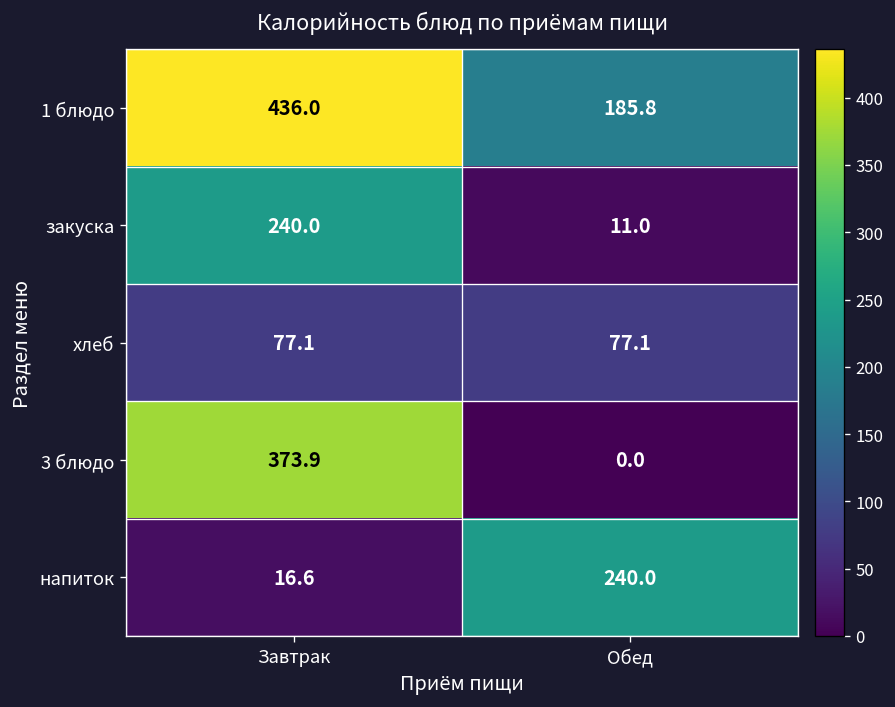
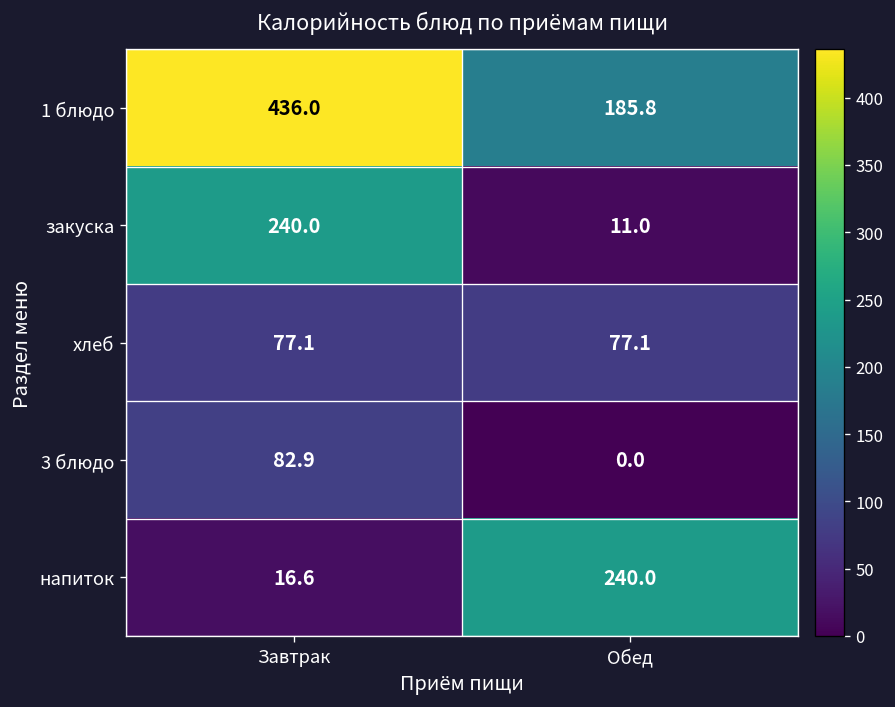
  {
    "1 блюдо": {
      "Завтрак": 436.0,
      "Обед": 185.8
    },
    "закуска": {
      "Завтрак": 240.0,
      "Обед": 11.0
    },
    "хлеб": {
      "Завтрак": 77.1,
      "Обед": 77.1
    },
    "3 блюдо": {
-     "Завтрак": 373.9,
+     "Завтрак": 82.9,
      "Обед": 0.0
    },
    "напиток": {
      "Завтрак": 16.6,
      "Обед": 240.0
    }
  }
